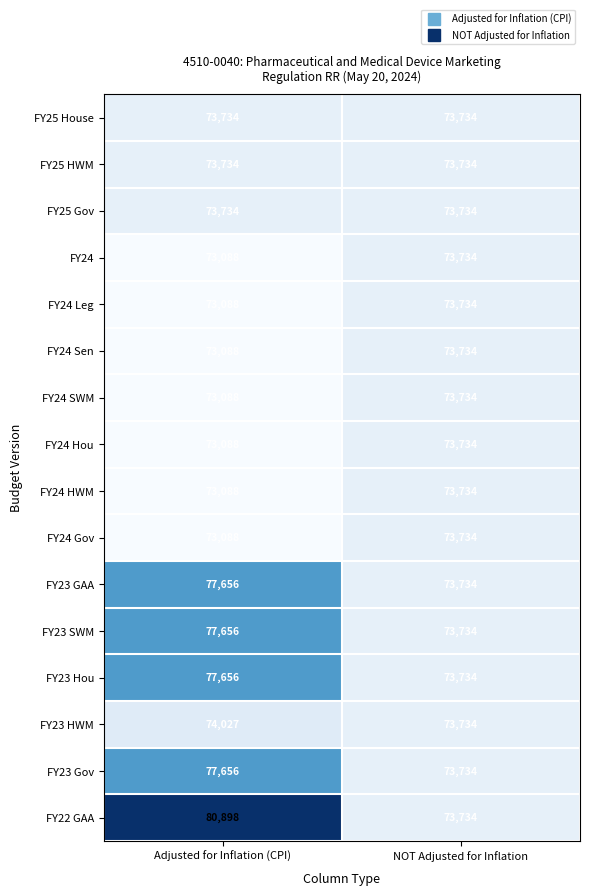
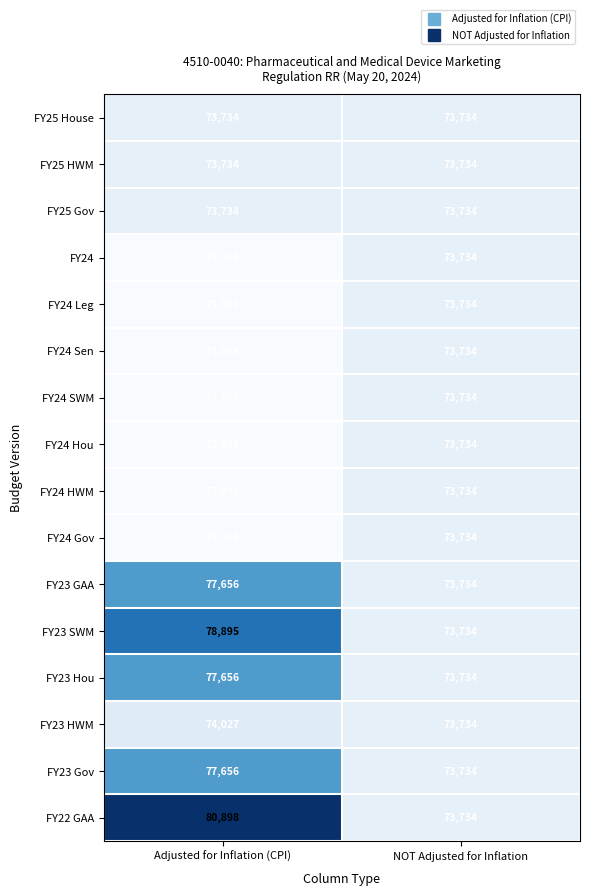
  {
    "FY23 GAA": {
      "Adjusted for Inflation (CPI)": "77,656"
    },
    "FY23 SWM": {
-     "Adjusted for Inflation (CPI)": "77,656"
+     "Adjusted for Inflation (CPI)": "78,895"
    },
    "FY23 Hou": {
      "Adjusted for Inflation (CPI)": "77,656"
    },
    "FY23 Gov": {
      "Adjusted for Inflation (CPI)": "77,656"
    },
    "FY22 GAA": {
      "Adjusted for Inflation (CPI)": "80,898"
    }
  }
